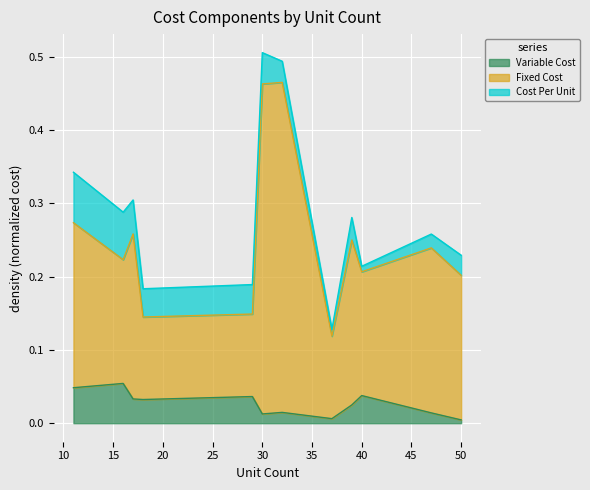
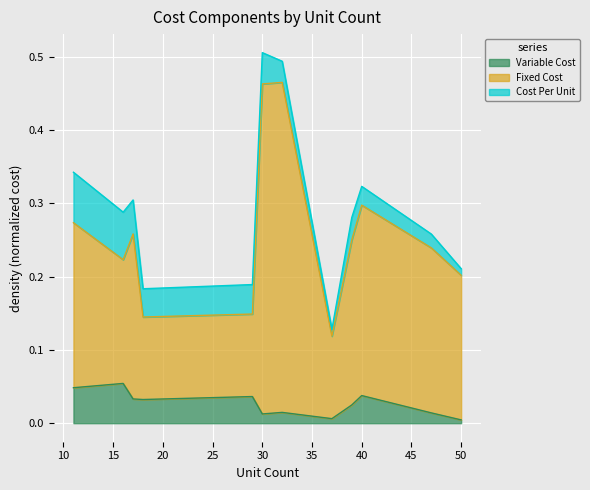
  {
    "Variable Cost": {
      "30": 0.01,
      "40": 0.04,
      "50": 0.00
    },
    "Fixed Cost": {
      "30": 0.45,
-     "40": 0.17,
+     "40": 0.26,
      "50": 0.20
    },
    "Cost Per Unit": {
      "30": 0.04,
-     "40": 0.01,
-     "50": 0.03
+     "40": 0.03,
+     "50": 0.01
    }
  }
